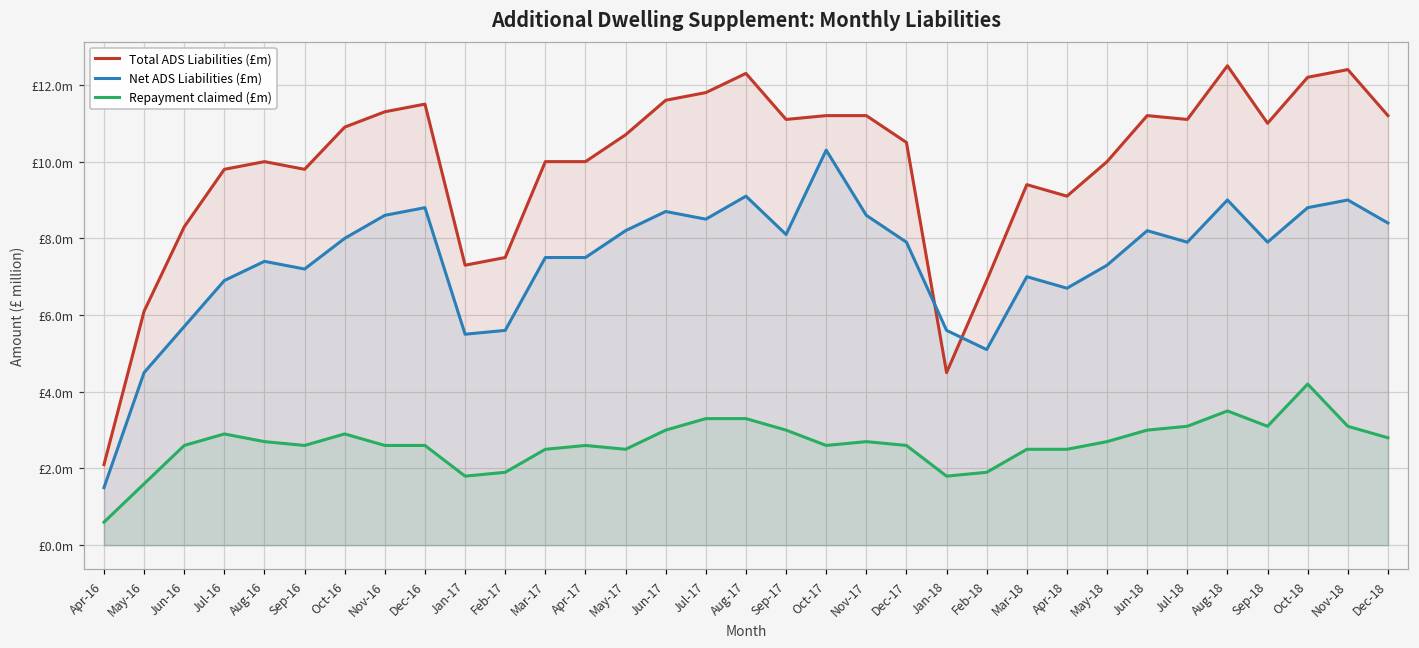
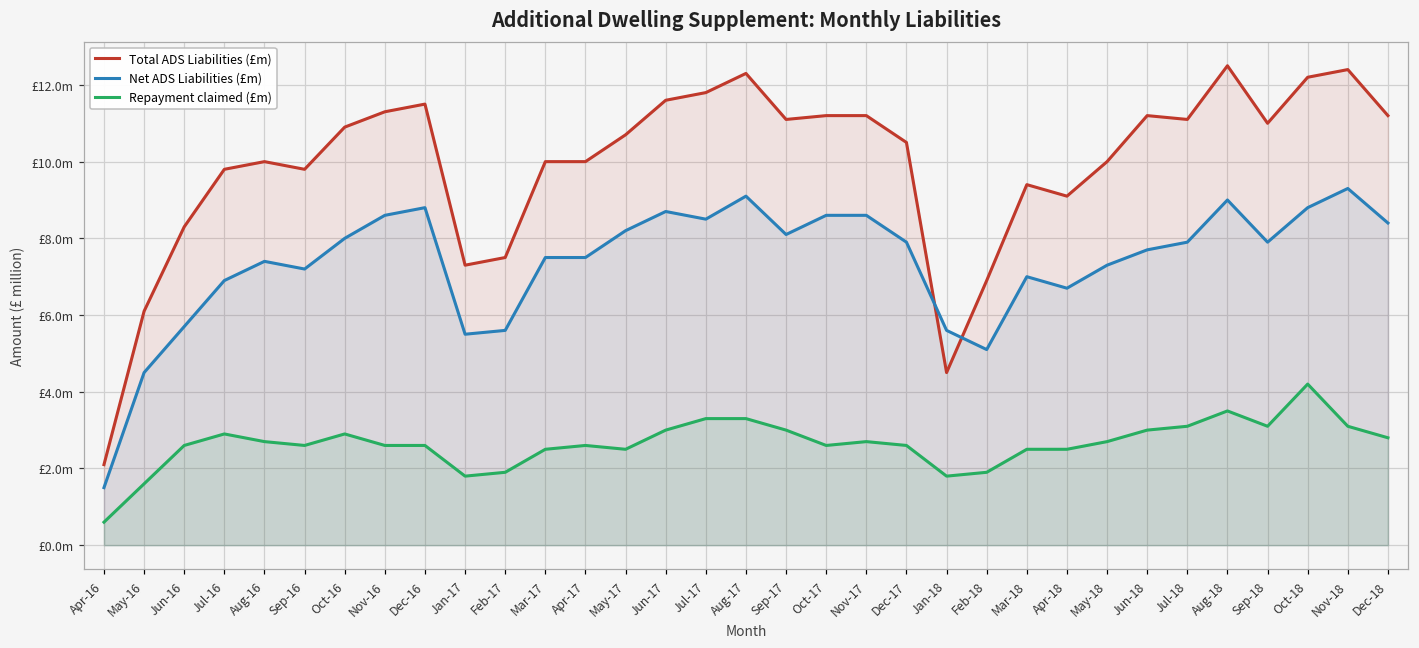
  {
    "Total ADS Liabilities (£m)": {
      "Apr-16": "£2.1m",
      "May-16": "£6.1m",
      "Jun-16": "£8.3m",
      "Jul-16": "£9.8m",
      "Aug-16": "£10.0m",
      "Sep-16": "£9.8m",
      "Oct-16": "£10.9m",
      "Nov-16": "£11.3m",
      "Dec-16": "£11.5m",
      "Jan-17": "£7.3m",
      "Feb-17": "£7.5m",
      "Mar-17": "£10.0m",
      "Apr-17": "£10.0m",
      "May-17": "£10.7m",
      "Jun-17": "£11.6m",
      "Jul-17": "£11.8m",
      "Aug-17": "£12.3m",
      "Sep-17": "£11.1m",
      "Oct-17": "£11.2m",
      "Nov-17": "£11.2m",
      "Dec-17": "£10.5m",
      "Jan-18": "£4.5m",
      "Feb-18": "£6.9m",
      "Mar-18": "£9.4m",
      "Apr-18": "£9.1m",
      "May-18": "£10.0m",
      "Jun-18": "£11.2m",
      "Jul-18": "£11.1m",
      "Aug-18": "£12.5m",
      "Sep-18": "£11.0m",
      "Oct-18": "£12.2m",
      "Nov-18": "£12.4m",
      "Dec-18": "£11.2m"
    },
    "Net ADS Liabilities (£m)": {
      "Apr-16": "£1.5m",
      "May-16": "£4.5m",
      "Jun-16": "£5.7m",
      "Jul-16": "£6.9m",
      "Aug-16": "£7.4m",
      "Sep-16": "£7.2m",
      "Oct-16": "£8.0m",
      "Nov-16": "£8.6m",
      "Dec-16": "£8.8m",
      "Jan-17": "£5.5m",
      "Feb-17": "£5.6m",
      "Mar-17": "£7.5m",
      "Apr-17": "£7.5m",
      "May-17": "£8.2m",
      "Jun-17": "£8.7m",
      "Jul-17": "£8.5m",
      "Aug-17": "£9.1m",
      "Sep-17": "£8.1m",
-     "Oct-17": "£10.3m",
+     "Oct-17": "£8.6m",
      "Nov-17": "£8.6m",
      "Dec-17": "£7.9m",
      "Jan-18": "£5.6m",
      "Feb-18": "£5.1m",
      "Mar-18": "£7.0m",
      "Apr-18": "£6.7m",
      "May-18": "£7.3m",
-     "Jun-18": "£8.2m",
+     "Jun-18": "£7.7m",
      "Jul-18": "£7.9m",
      "Aug-18": "£9.0m",
      "Sep-18": "£7.9m",
      "Oct-18": "£8.8m",
-     "Nov-18": "£9.0m",
+     "Nov-18": "£9.3m",
      "Dec-18": "£8.4m"
    },
    "Repayment claimed (£m)": {
      "Apr-16": "£0.6m",
      "May-16": "£1.6m",
      "Jun-16": "£2.6m",
      "Jul-16": "£2.9m",
      "Aug-16": "£2.7m",
      "Sep-16": "£2.6m",
      "Oct-16": "£2.9m",
      "Nov-16": "£2.6m",
      "Dec-16": "£2.6m",
      "Jan-17": "£1.8m",
      "Feb-17": "£1.9m",
      "Mar-17": "£2.5m",
      "Apr-17": "£2.6m",
      "May-17": "£2.5m",
      "Jun-17": "£3.0m",
      "Jul-17": "£3.3m",
      "Aug-17": "£3.3m",
      "Sep-17": "£3.0m",
      "Oct-17": "£2.6m",
      "Nov-17": "£2.7m",
      "Dec-17": "£2.6m",
      "Jan-18": "£1.8m",
      "Feb-18": "£1.9m",
      "Mar-18": "£2.5m",
      "Apr-18": "£2.5m",
      "May-18": "£2.7m",
      "Jun-18": "£3.0m",
      "Jul-18": "£3.1m",
      "Aug-18": "£3.5m",
      "Sep-18": "£3.1m",
      "Oct-18": "£4.2m",
      "Nov-18": "£3.1m",
      "Dec-18": "£2.8m"
    }
  }
